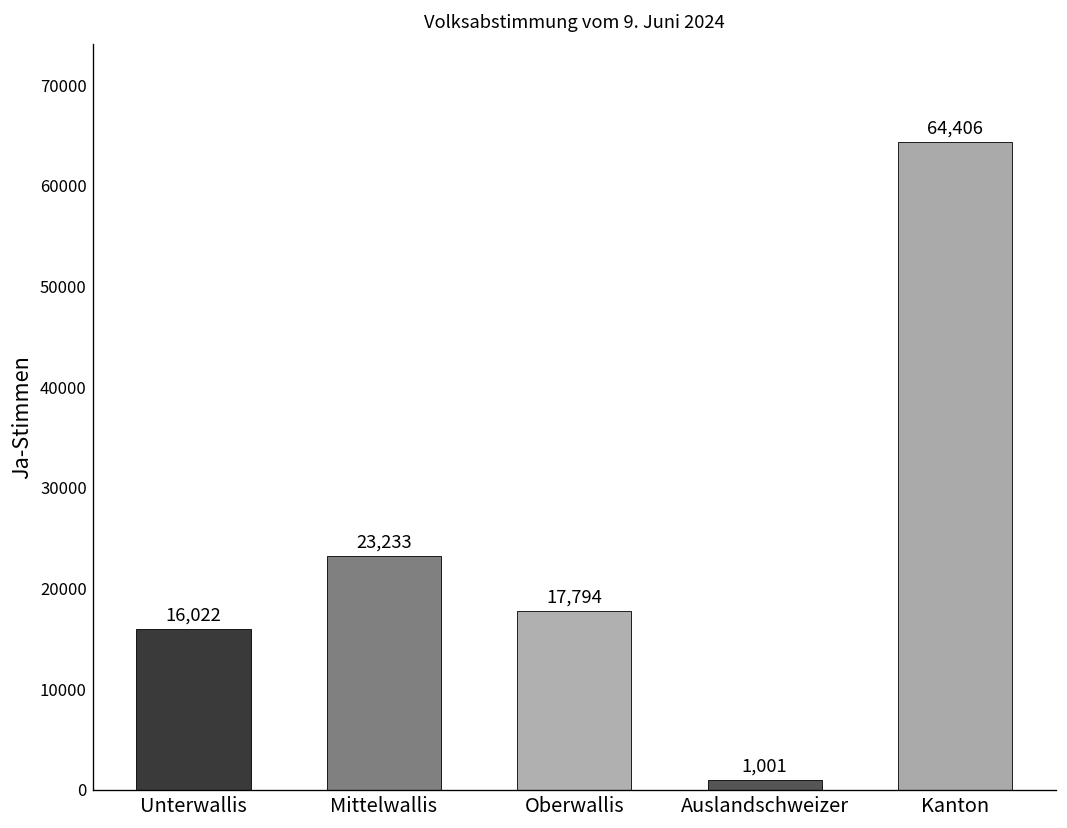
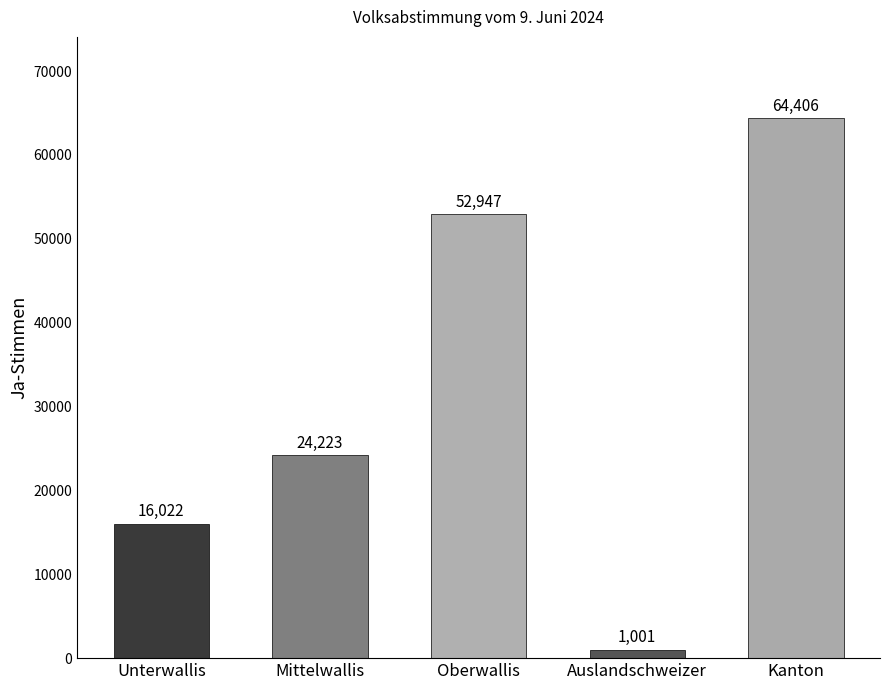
  {
    "Unterwallis": "16,022",
-   "Mittelwallis": "23,233",
-   "Oberwallis": "17,794",
+   "Mittelwallis": "24,223",
+   "Oberwallis": "52,947",
    "Auslandschweizer": "1,001",
    "Kanton": "64,406"
  }
